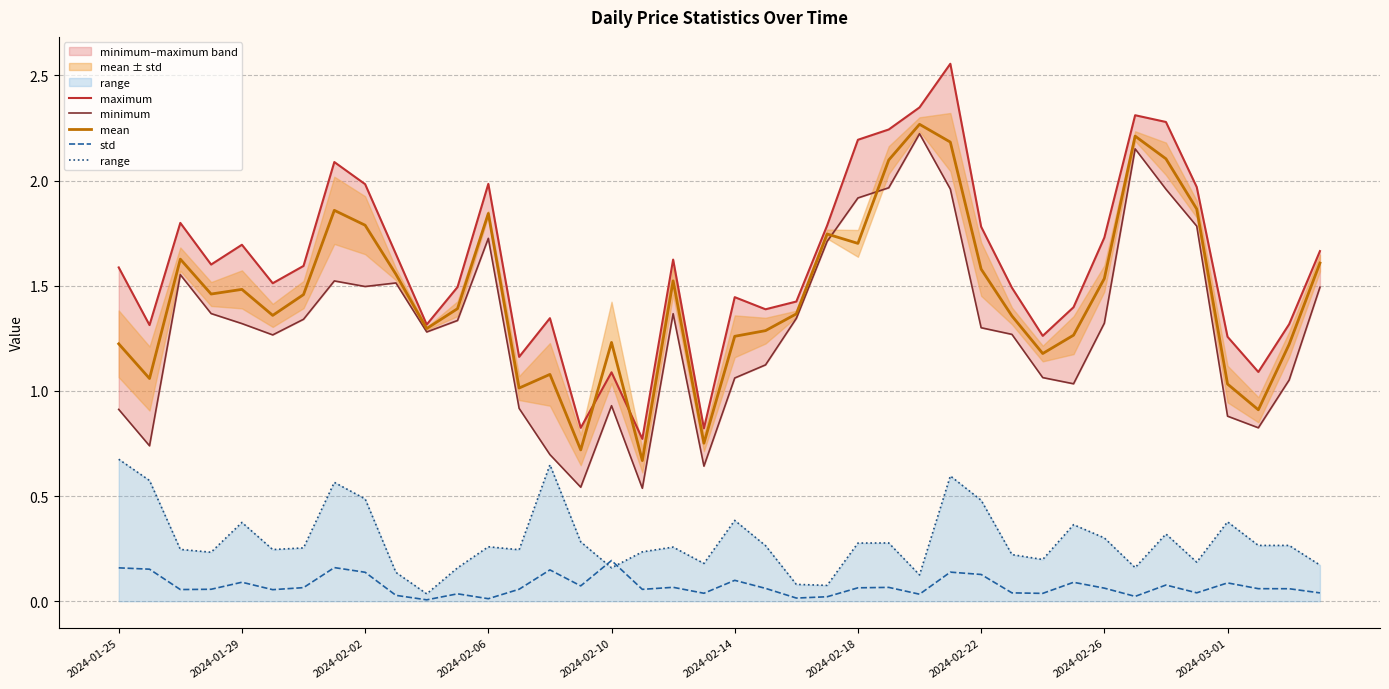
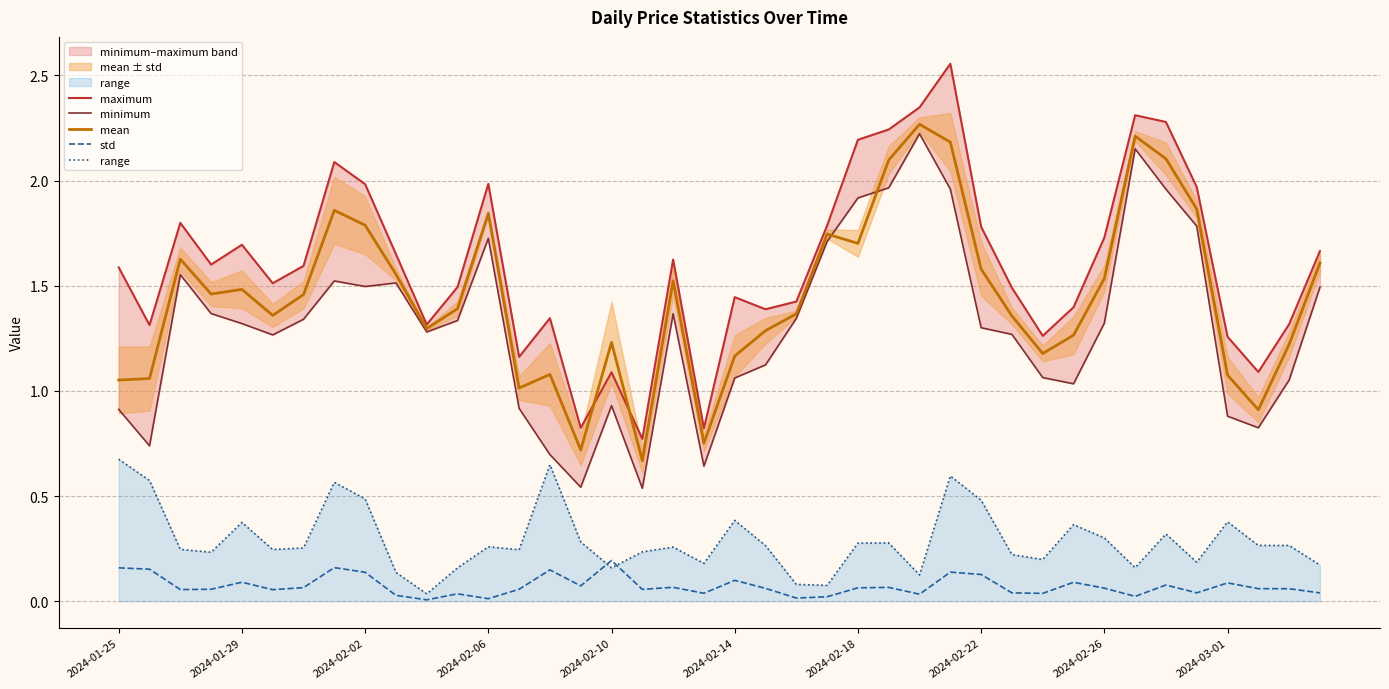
  {
    "minimum": {
      "2024-01-25": 0.91,
      "2024-01-29": 1.32,
      "2024-02-02": 1.50,
      "2024-02-06": 1.73,
      "2024-02-10": 0.93,
      "2024-02-14": 1.06,
      "2024-02-18": 1.92,
      "2024-02-22": 1.30,
      "2024-02-26": 1.32,
      "2024-03-01": 0.88
    },
    "mean": {
-     "2024-01-25": 1.22,
+     "2024-01-25": 1.05,
      "2024-01-29": 1.48,
      "2024-02-02": 1.79,
      "2024-02-10": 1.23,
-     "2024-02-14": 1.26,
+     "2024-02-14": 1.17,
      "2024-02-18": 1.70,
      "2024-02-22": 1.58,
      "2024-02-26": 1.53,
-     "2024-03-01": 1.03
+     "2024-03-01": 1.08
    },
    "std": {
      "2024-01-25": 0.16,
      "2024-01-29": 0.09,
      "2024-02-02": 0.14,
      "2024-02-06": 0.01,
      "2024-02-10": 0.19,
      "2024-02-14": 0.10,
      "2024-02-18": 0.06,
      "2024-02-22": 0.13,
      "2024-02-26": 0.06,
      "2024-03-01": 0.09
    }
  }
